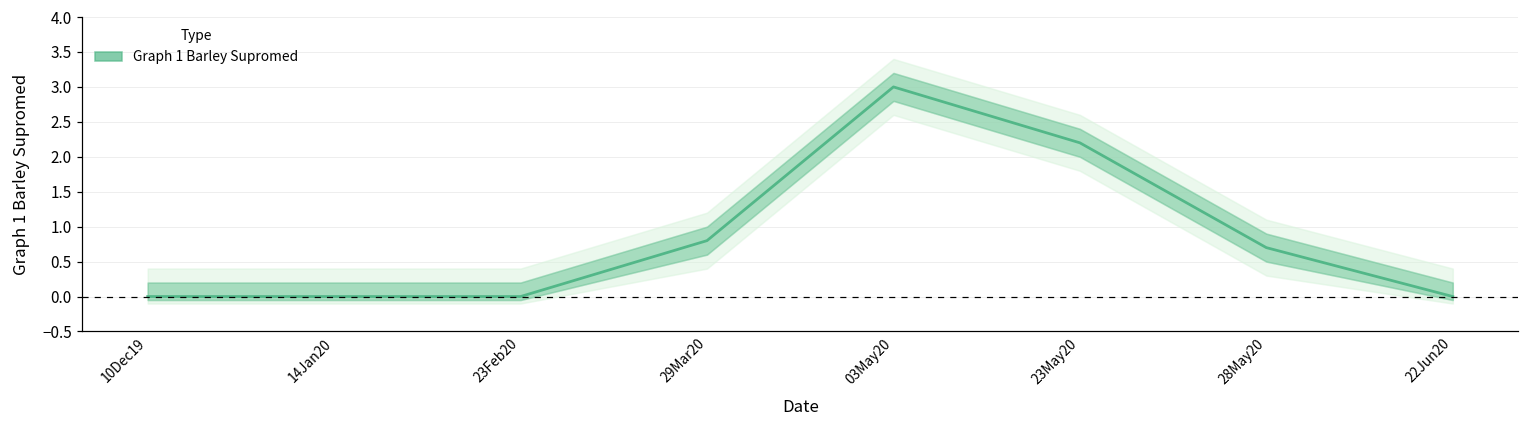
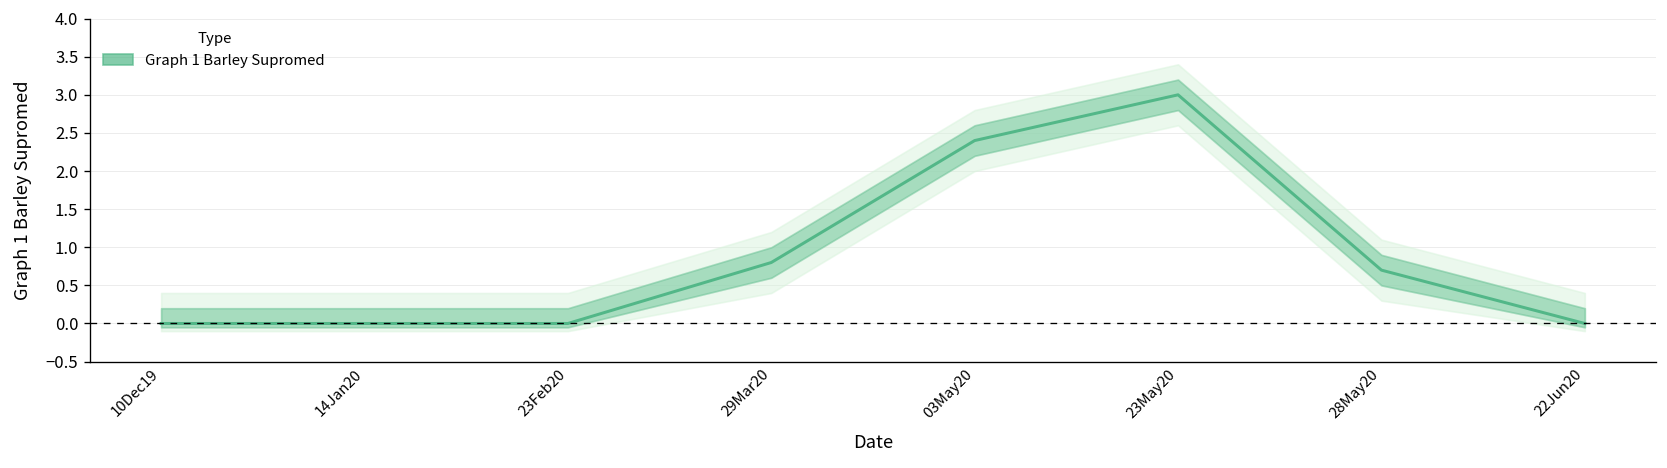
  {
    "Graph 1 Barley Supromed": {
      "10Dec19": 0.0,
      "14Jan20": 0.0,
      "23Feb20": 0.0,
      "29Mar20": 0.8,
-     "03May20": 3.0,
-     "23May20": 2.2,
+     "03May20": 2.4,
+     "23May20": 3.0,
      "28May20": 0.7,
      "22Jun20": 0.0
    }
  }
